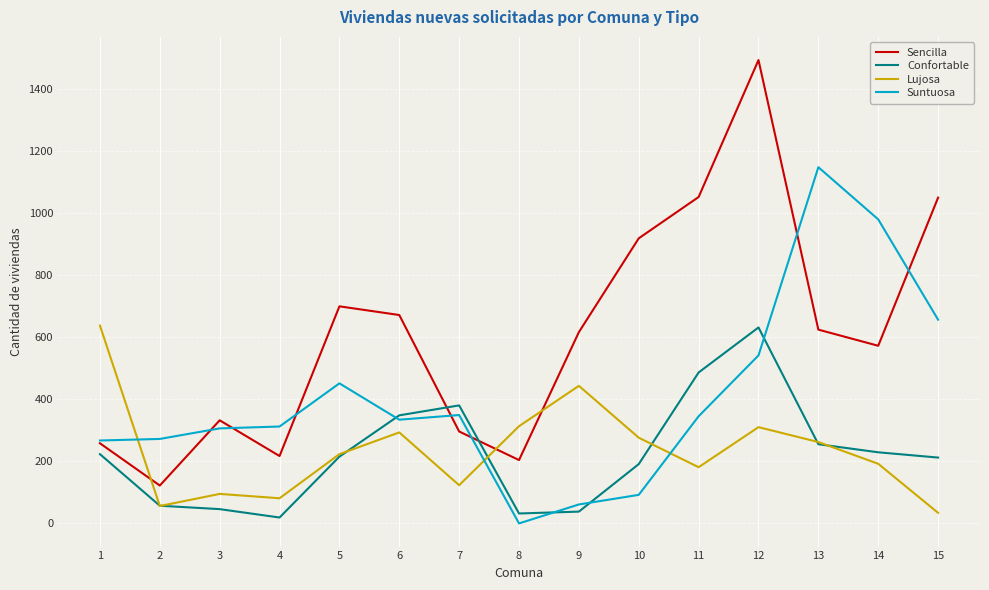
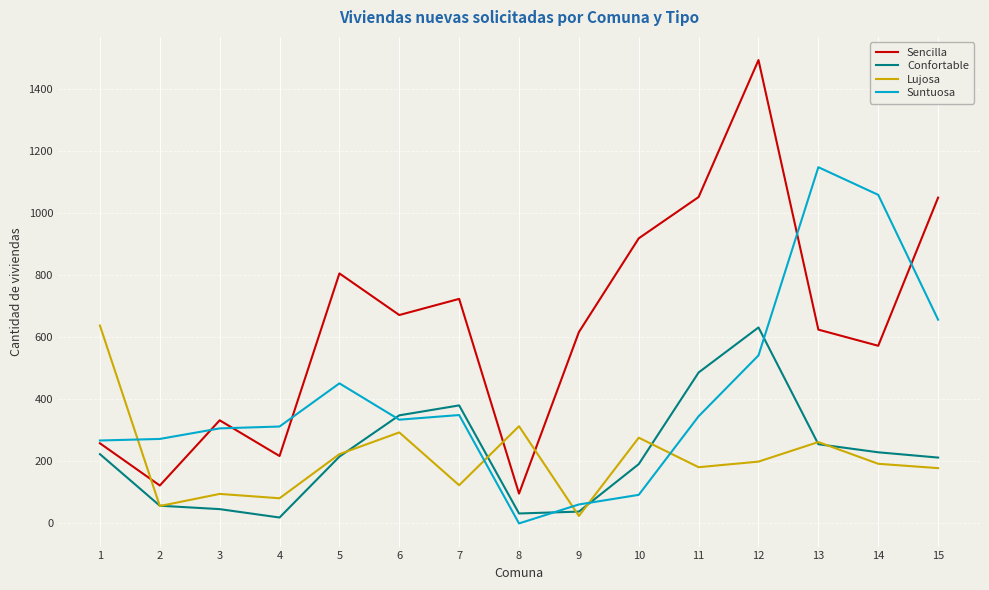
  {
    "Sencilla": {
      "1": 260,
      "2": 120,
      "3": 330,
      "4": 220,
-     "5": 700,
+     "5": 810,
      "6": 670,
-     "7": 300,
-     "8": 200,
+     "7": 720,
+     "8": 100,
      "9": 620,
      "10": 920,
      "11": 1050,
      "12": 1490,
      "13": 620,
      "14": 570,
      "15": 1050
    },
    "Confortable": {
      "1": 220,
      "3": 50,
      "4": 20,
      "6": 350,
      "7": 380,
      "8": 30,
      "9": 40,
      "10": 190,
      "11": 490,
      "12": 630,
      "14": 230,
      "15": 210
    },
    "Lujosa": {
      "1": 640,
      "3": 100,
      "4": 80,
      "6": 290,
      "7": 120,
      "8": 310,
-     "9": 440,
+     "9": 20,
      "10": 280,
      "11": 180,
-     "12": 310,
+     "12": 200,
      "14": 190,
-     "15": 30
+     "15": 180
    },
    "Suntuosa": {
      "1": 270,
      "2": 270,
      "3": 310,
      "4": 310,
      "5": 450,
      "6": 330,
      "7": 350,
      "8": 0,
      "9": 60,
      "10": 90,
      "11": 350,
      "12": 540,
      "13": 1150,
-     "14": 980,
+     "14": 1060,
      "15": 660
    }
  }
